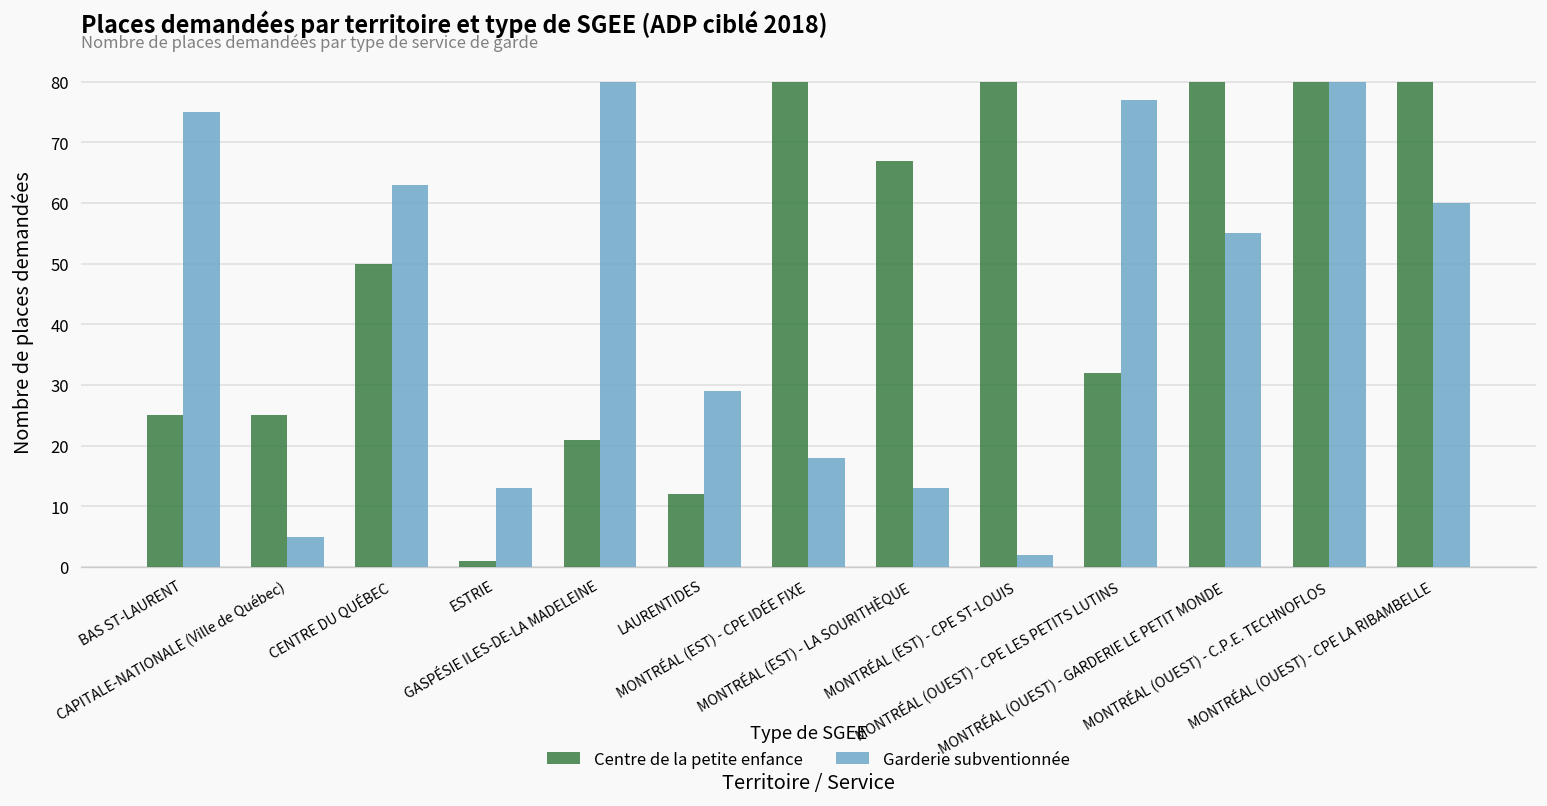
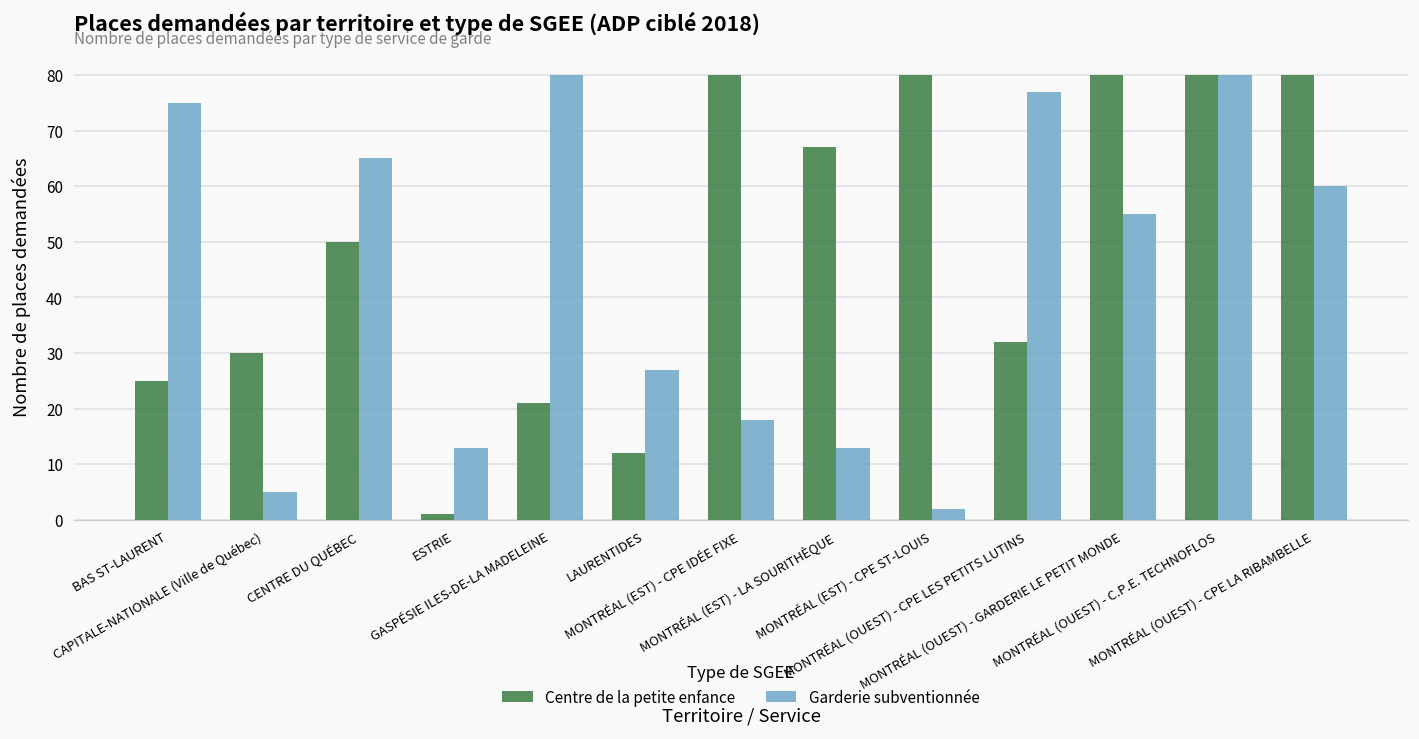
  {
    "Centre de la petite enfance": {
      "BAS ST-LAURENT": 25,
-     "CAPITALE-NATIONALE (Ville de Québec)": 25,
+     "CAPITALE-NATIONALE (Ville de Québec)": 30,
      "CENTRE DU QUÉBEC": 50,
      "ESTRIE": 1,
      "GASPÉSIE ILES-DE-LA MADELEINE": 21,
      "LAURENTIDES": 12,
      "MONTRÉAL (EST) - CPE IDÉE FIXE": 80,
      "MONTRÉAL (EST) - LA SOURITHÈQUE": 67,
      "MONTRÉAL (EST) - CPE ST-LOUIS": 80,
      "MONTRÉAL (OUEST) - CPE LES PETITS LUTINS": 32,
      "MONTRÉAL (OUEST) - GARDERIE LE PETIT MONDE": 80,
      "MONTRÉAL (OUEST) - C.P.E. TECHNOFLOS": 80,
      "MONTRÉAL (OUEST) - CPE LA RIBAMBELLE": 80
    },
    "Garderie subventionnée": {
      "BAS ST-LAURENT": 75,
      "CAPITALE-NATIONALE (Ville de Québec)": 5,
-     "CENTRE DU QUÉBEC": 63,
+     "CENTRE DU QUÉBEC": 65,
      "ESTRIE": 13,
      "GASPÉSIE ILES-DE-LA MADELEINE": 80,
-     "LAURENTIDES": 29,
+     "LAURENTIDES": 27,
      "MONTRÉAL (EST) - CPE IDÉE FIXE": 18,
      "MONTRÉAL (EST) - LA SOURITHÈQUE": 13,
      "MONTRÉAL (EST) - CPE ST-LOUIS": 2,
      "MONTRÉAL (OUEST) - CPE LES PETITS LUTINS": 77,
      "MONTRÉAL (OUEST) - GARDERIE LE PETIT MONDE": 55,
      "MONTRÉAL (OUEST) - C.P.E. TECHNOFLOS": 80,
      "MONTRÉAL (OUEST) - CPE LA RIBAMBELLE": 60
    }
  }
